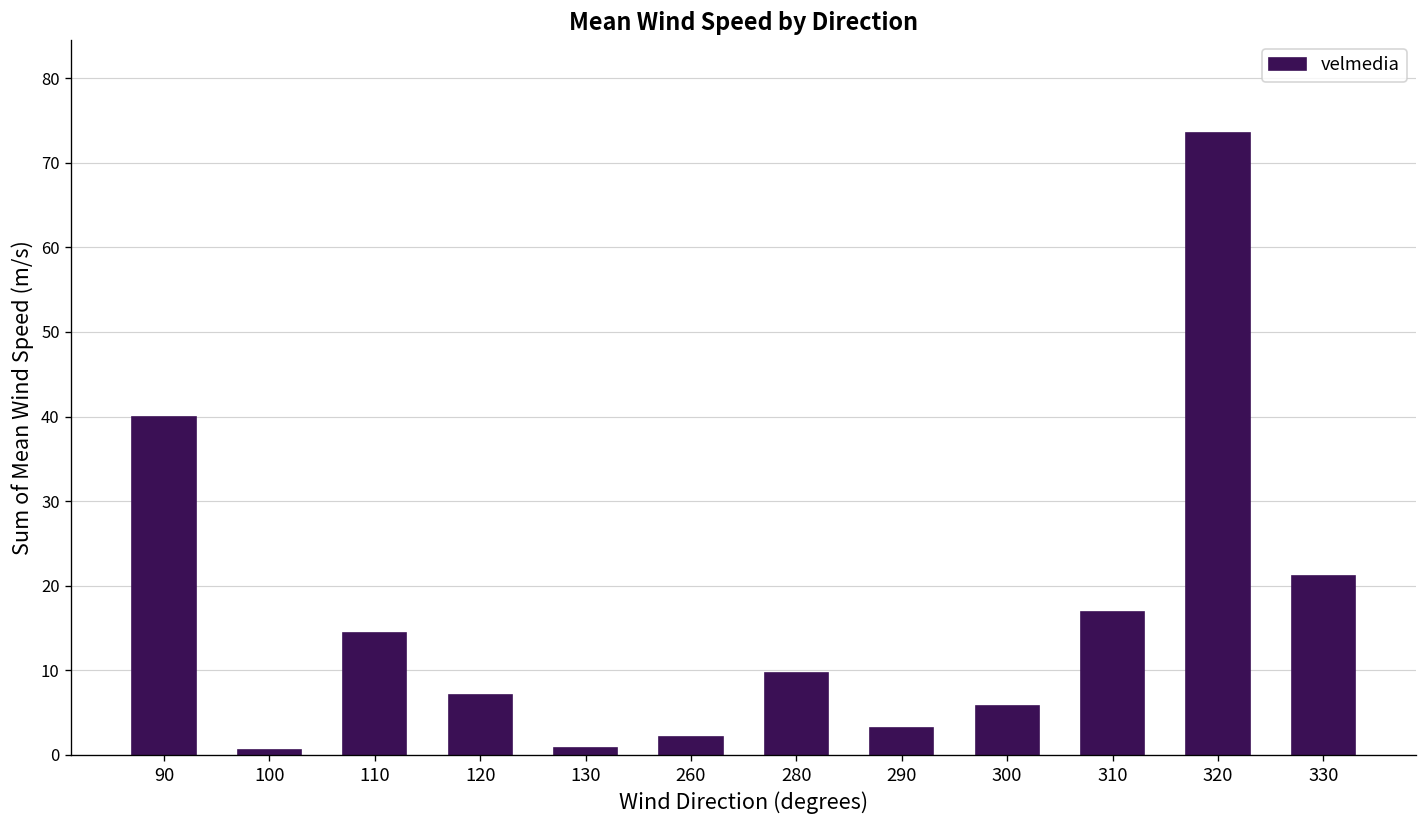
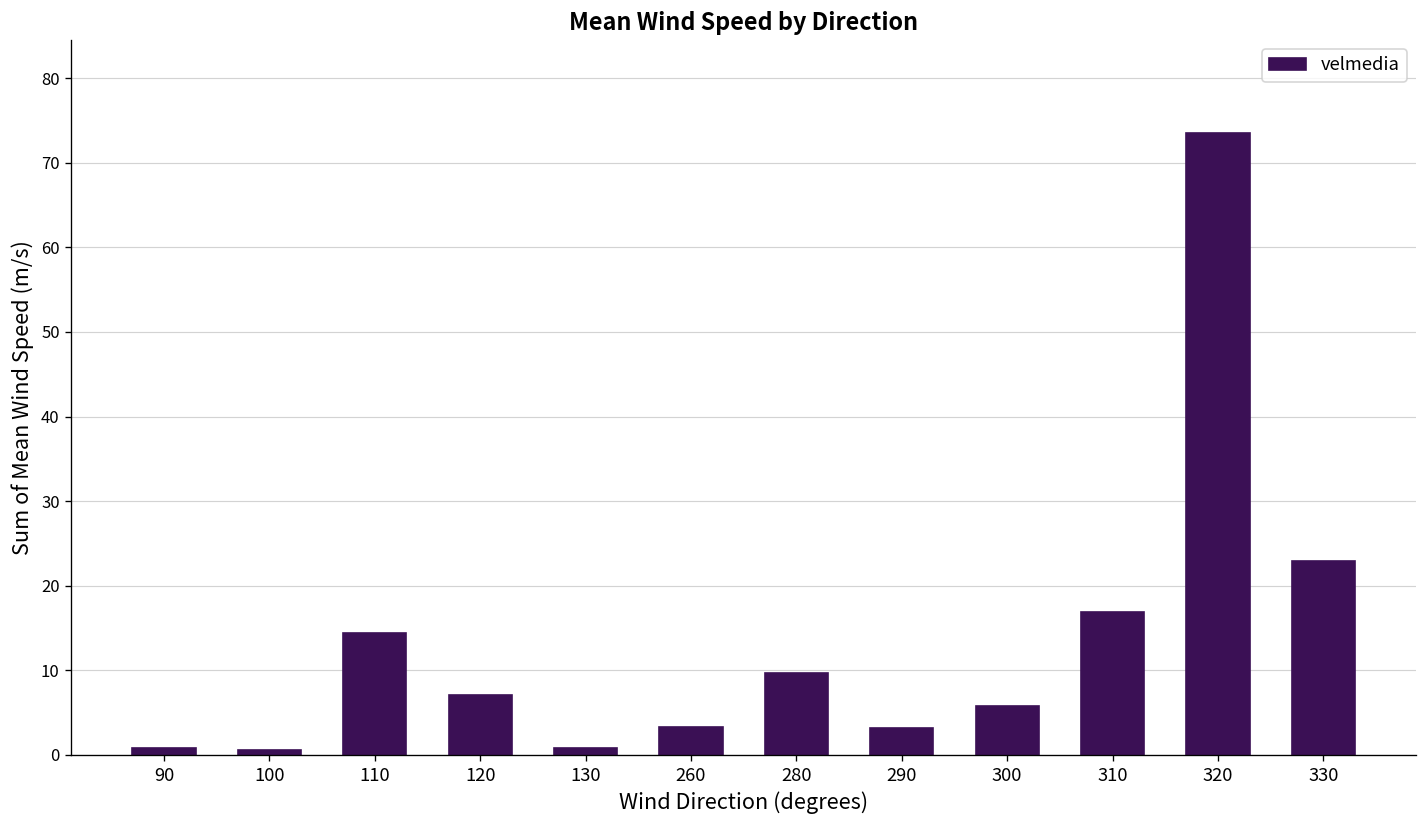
  {
-   "90": 40,
+   "90": 1,
    "100": 1,
    "110": 14,
    "120": 7,
    "130": 1,
-   "260": 2,
+   "260": 3,
    "280": 10,
    "290": 3,
    "300": 6,
    "310": 17,
    "320": 74,
-   "330": 21
+   "330": 23
  }
